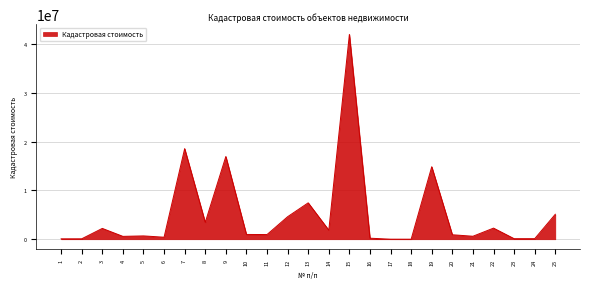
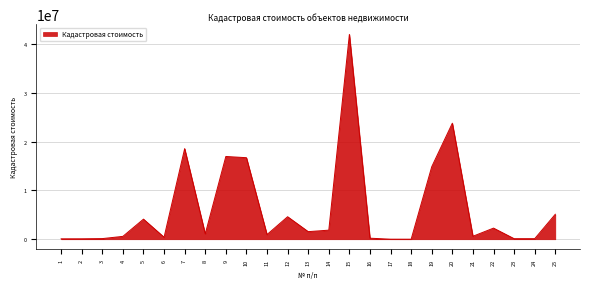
  {
    "1": 0,
    "2": 0,
-   "3": 2000000,
+   "3": 0,
    "4": 1000000,
-   "5": 1000000,
+   "5": 4000000,
    "6": 0,
    "7": 19000000,
-   "8": 3000000,
+   "8": 1000000,
    "9": 17000000,
-   "10": 1000000,
+   "10": 17000000,
    "11": 1000000,
    "12": 5000000,
-   "13": 7000000,
+   "13": 2000000,
    "14": 2000000,
    "15": 42000000,
    "16": 0,
    "17": 0,
    "18": 0,
    "19": 15000000,
-   "20": 1000000,
+   "20": 24000000,
    "21": 1000000,
    "22": 2000000,
    "23": 0,
    "24": 0,
    "25": 5000000
  }
